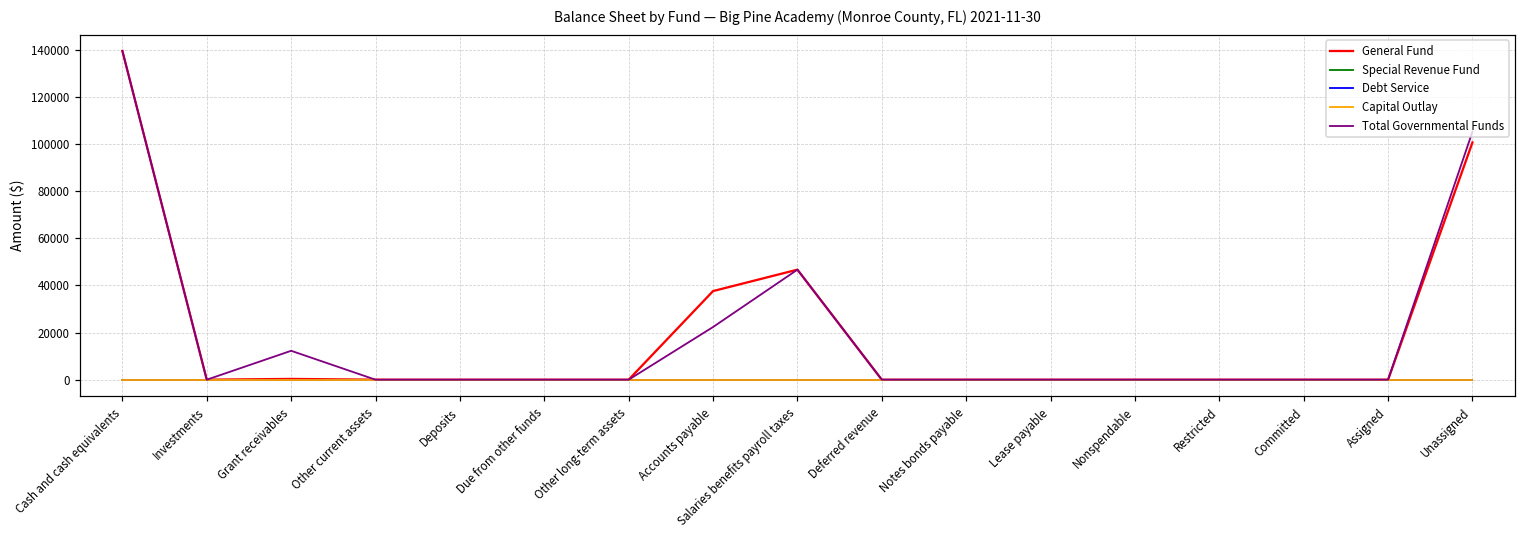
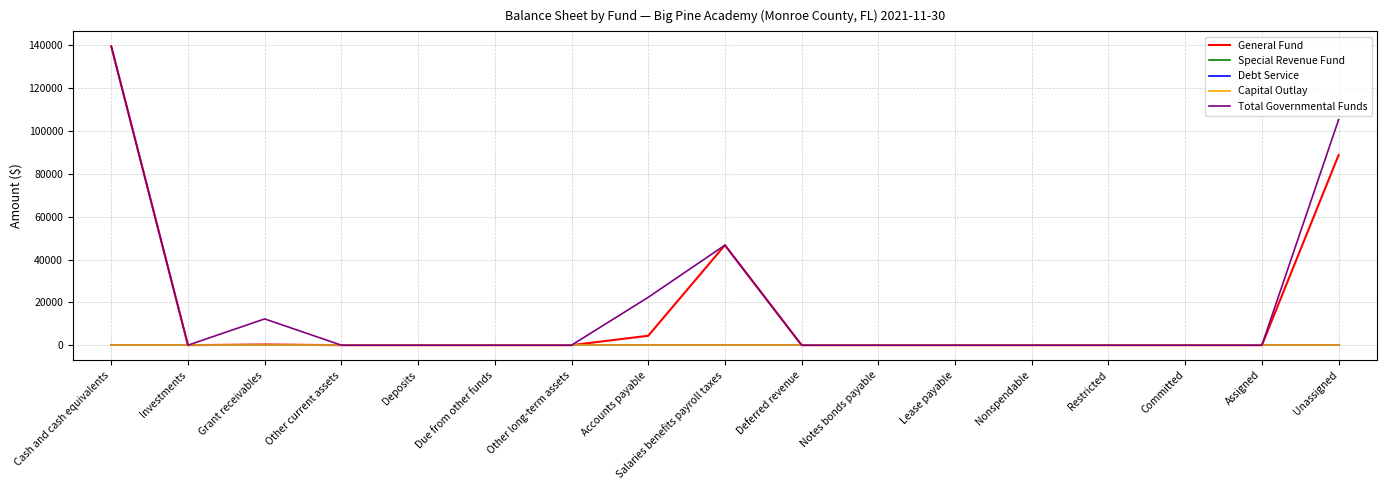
  {
    "General Fund": {
-     "Accounts payable": 38000,
-     "Unassigned": 101000
+     "Accounts payable": 4000,
+     "Unassigned": 89000
    },
    "Capital Outlay": {
      "Cash and cash equivalents": 0,
      "Accounts payable": 0,
      "Salaries benefits payroll taxes": 0,
      "Unassigned": 0
    },
    "Total Governmental Funds": {
      "Grant receivables": 12000,
      "Accounts payable": 22000,
      "Unassigned": 105000
    }
  }
